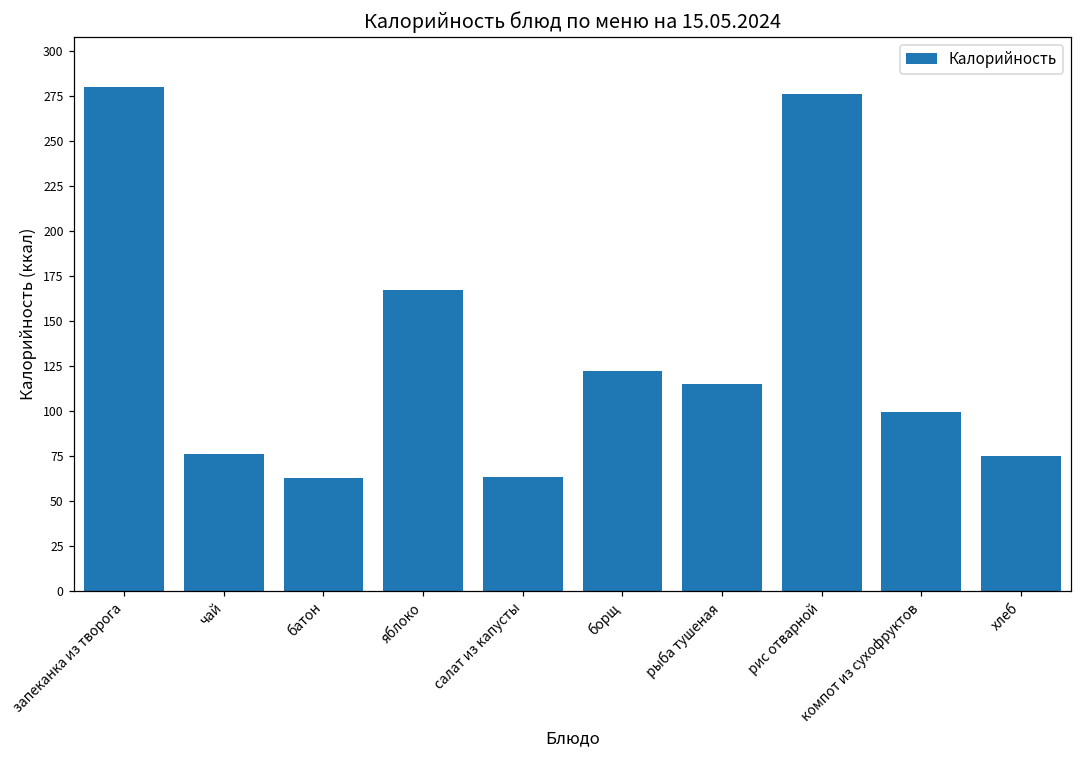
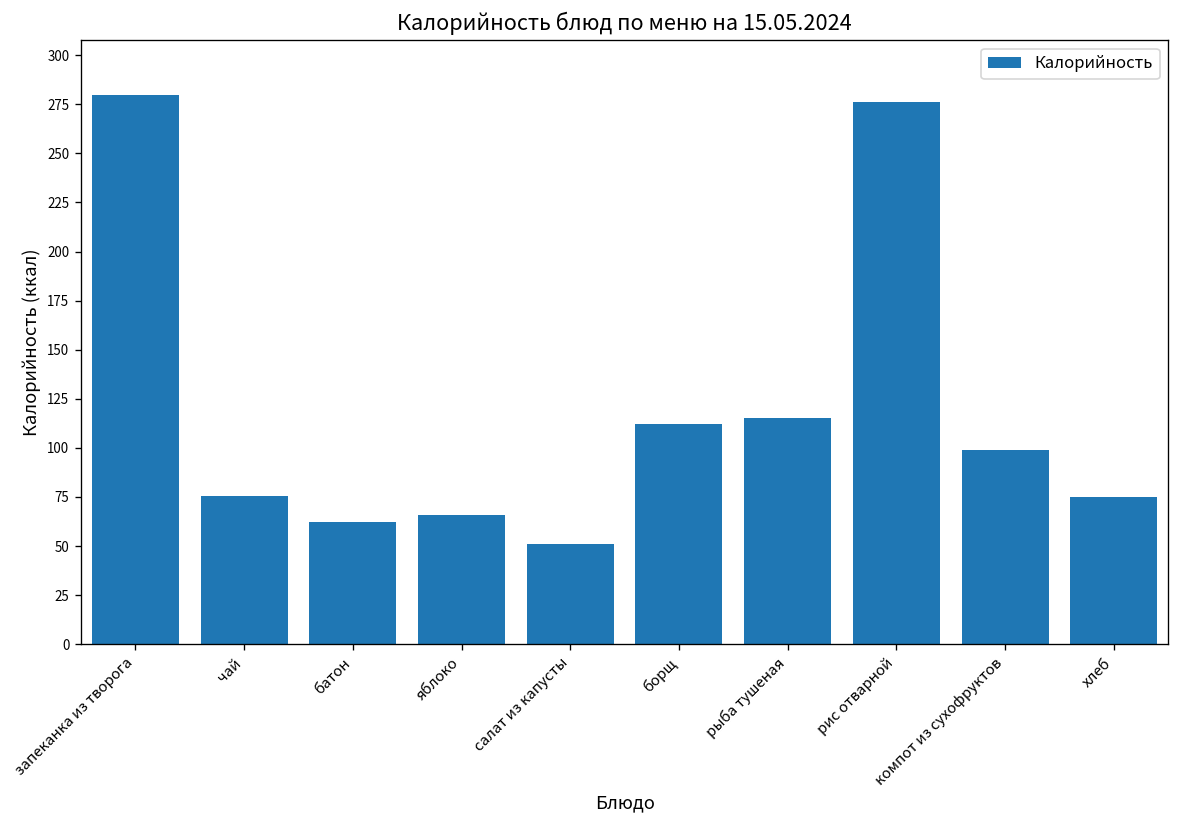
  {
    "запеканка из творога": 280,
    "чай": 76,
    "батон": 63,
-   "яблоко": 167,
-   "салат из капусты": 63,
-   "борщ": 122,
+   "яблоко": 66,
+   "салат из капусты": 51,
+   "борщ": 112,
    "рыба тушеная": 115,
    "рис отварной": 276,
    "компот из сухофруктов": 99,
    "хлеб": 75
  }
